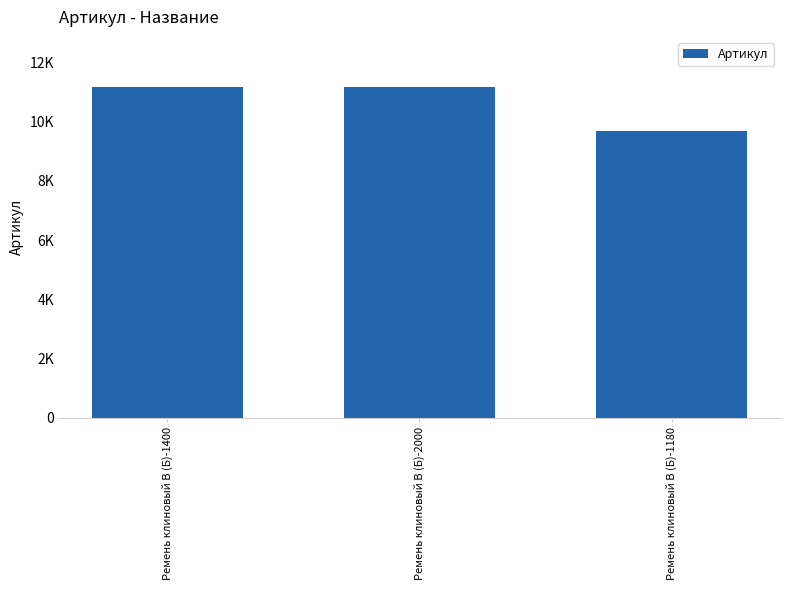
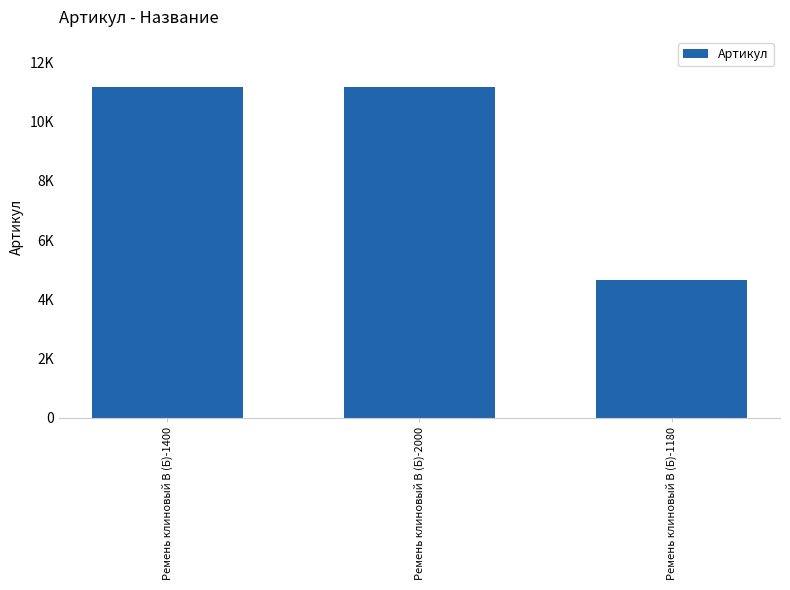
  {
    "Ремень клиновый В (Б)-1400": 11200,
    "Ремень клиновый В (Б)-2000": 11200,
-   "Ремень клиновый В (Б)-1180": 9700
+   "Ремень клиновый В (Б)-1180": 4700
  }
